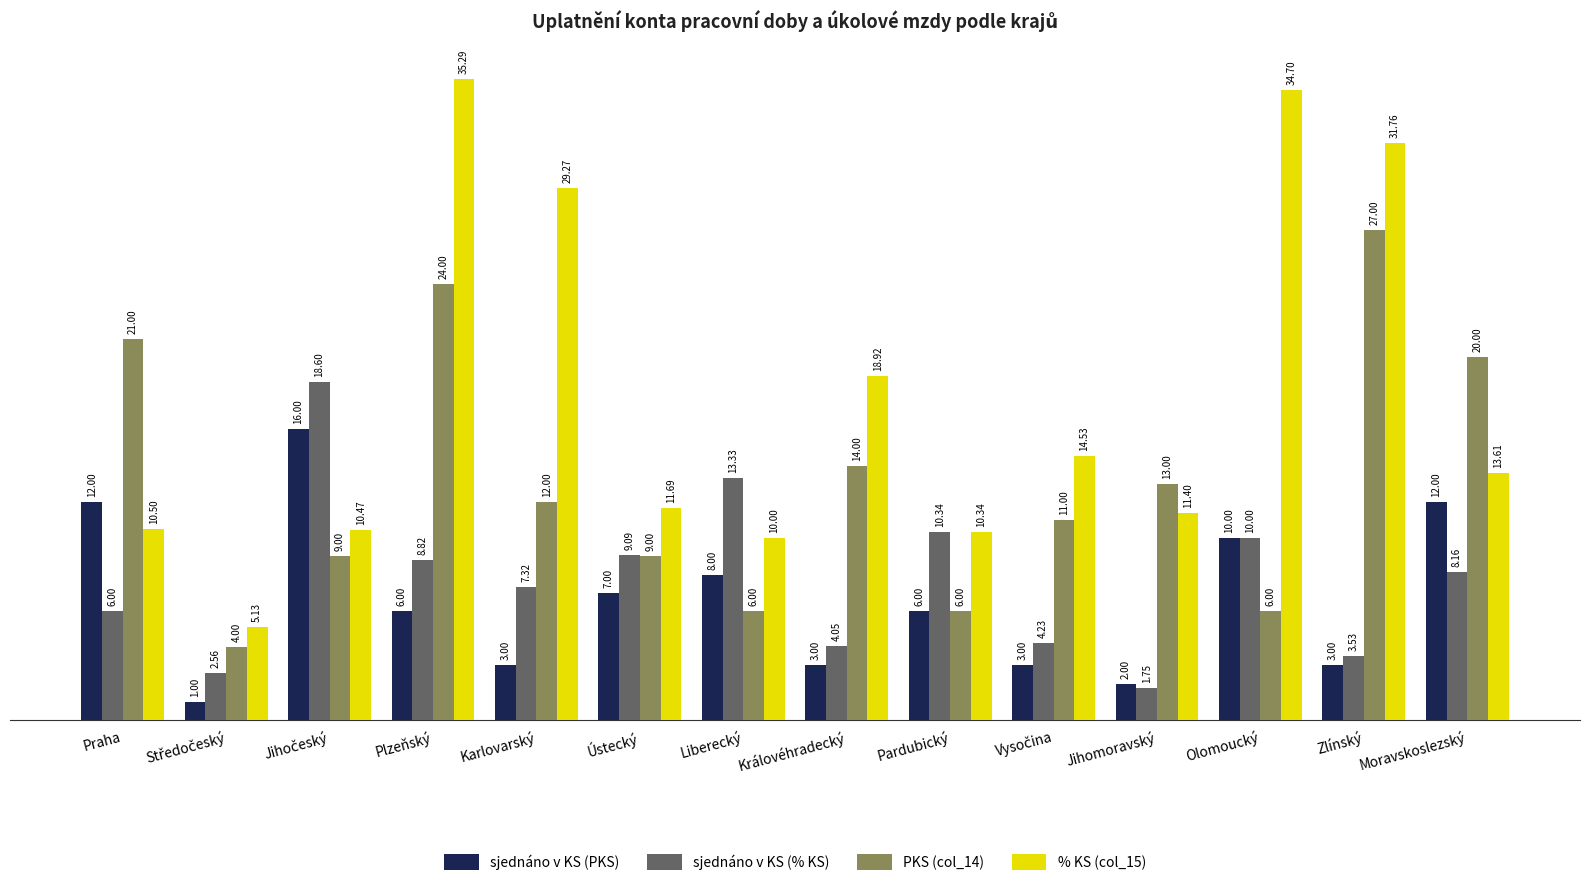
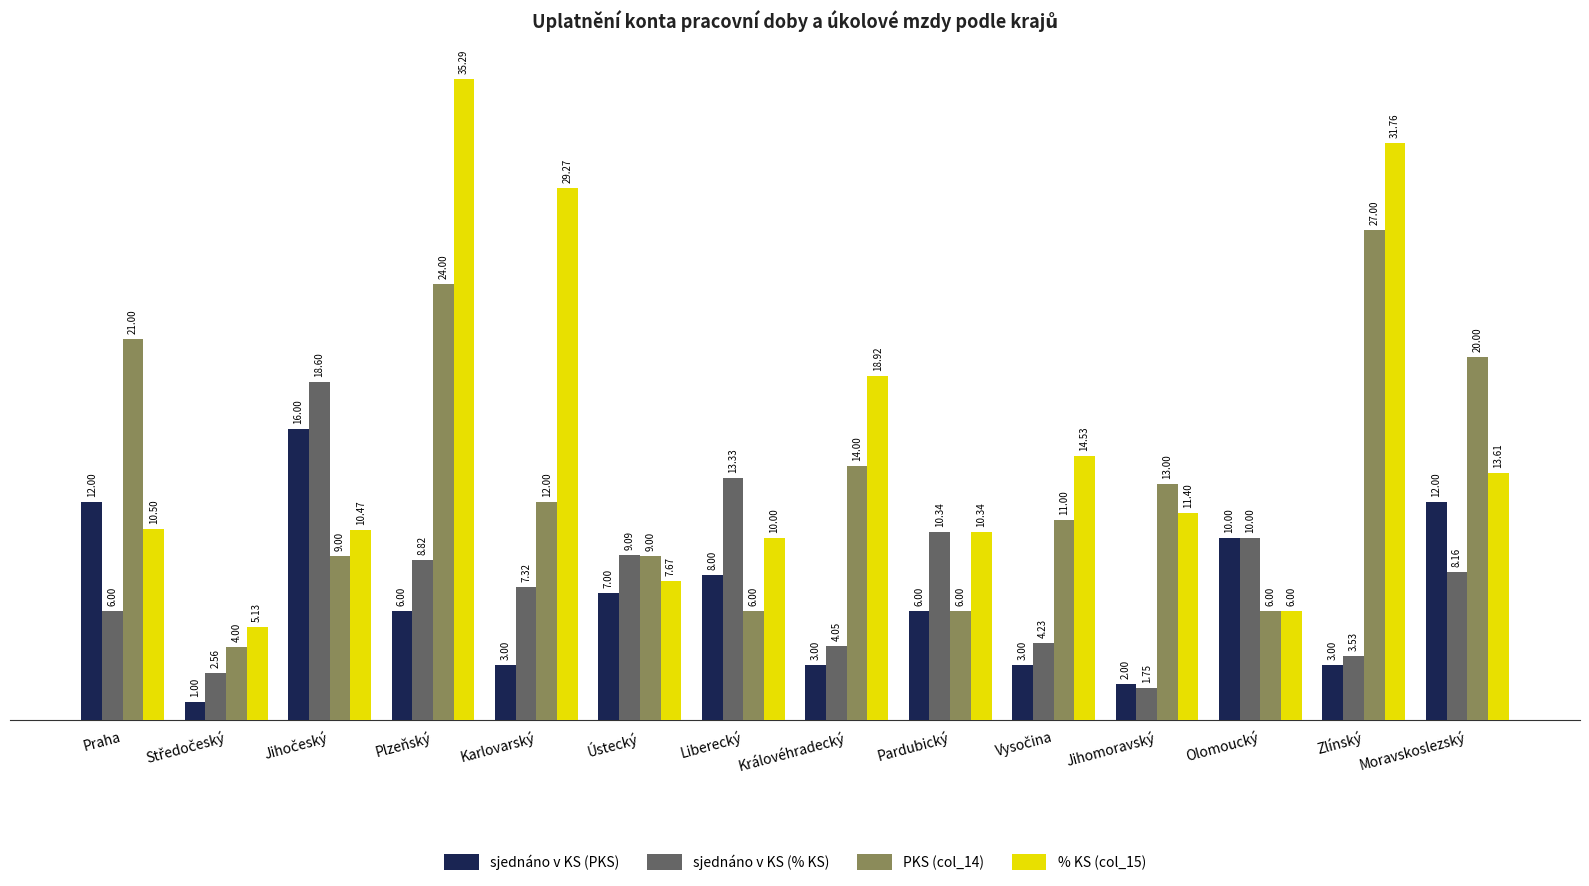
  {
    "sjednáno v KS (PKS)": {
      "Praha": 12.00,
      "Středočeský": 1.00,
      "Jihočeský": 16.00,
      "Plzeňský": 6.00,
      "Karlovarský": 3.00,
      "Ústecký": 7.00,
      "Liberecký": 8.00,
      "Královéhradecký": 3.00,
      "Pardubický": 6.00,
      "Vysočina": 3.00,
      "Jihomoravský": 2.00,
      "Olomoucký": 10.00,
      "Zlínský": 3.00,
      "Moravskoslezský": 12.00
    },
    "% KS (col_15)": {
      "Praha": 10.50,
      "Středočeský": 5.13,
      "Jihočeský": 10.47,
      "Plzeňský": 35.29,
      "Karlovarský": 29.27,
-     "Ústecký": 11.69,
+     "Ústecký": 7.67,
      "Liberecký": 10.00,
      "Královéhradecký": 18.92,
      "Pardubický": 10.34,
      "Vysočina": 14.53,
      "Jihomoravský": 11.40,
-     "Olomoucký": 34.70,
+     "Olomoucký": 6.00,
      "Zlínský": 31.76,
      "Moravskoslezský": 13.61
    }
  }
